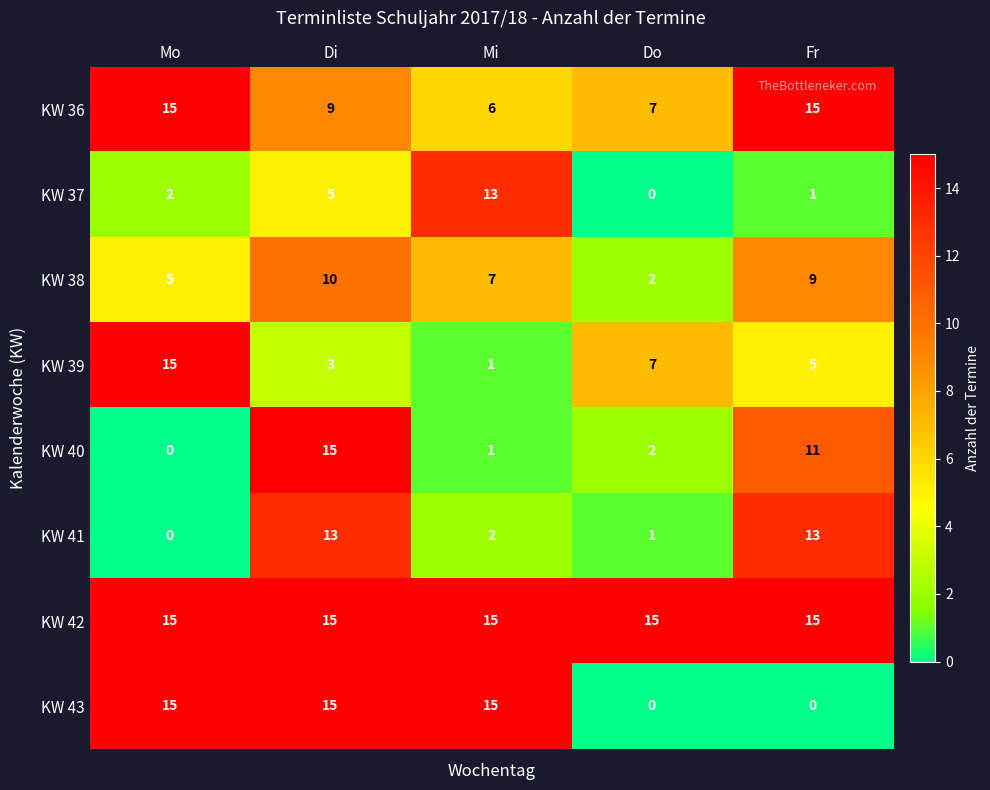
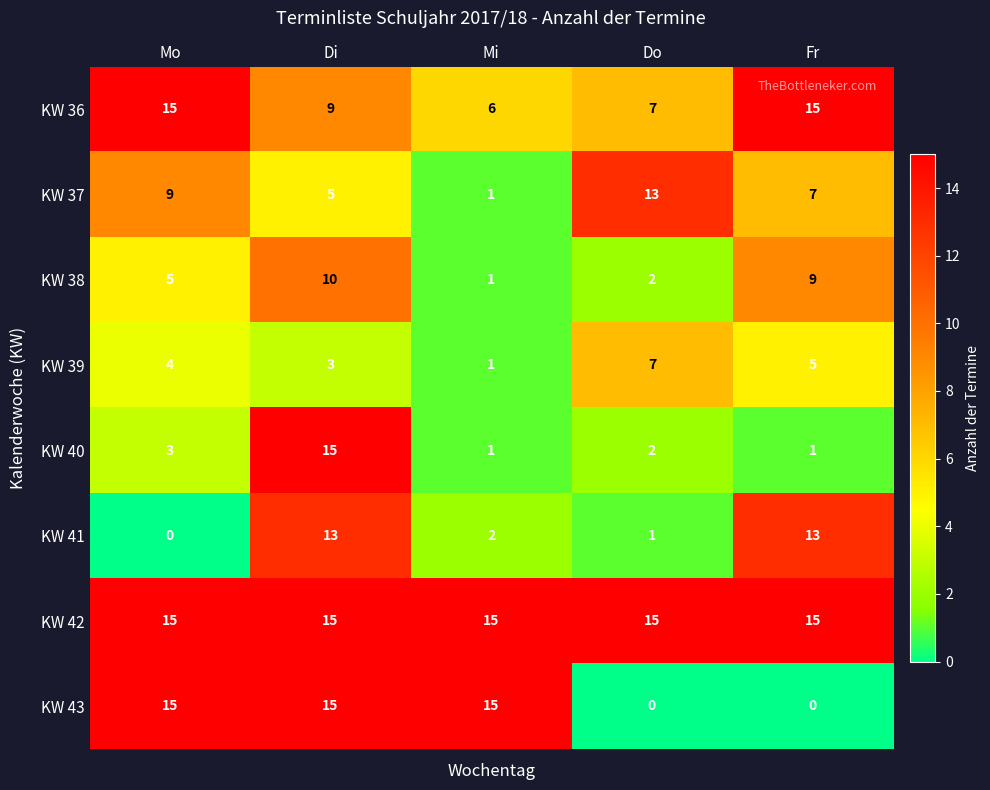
  {
    "KW 36": {
      "Mo": 15,
      "Di": 9,
      "Mi": 6,
      "Do": 7
    },
    "KW 37": {
-     "Mo": 2,
+     "Mo": 9,
      "Di": 5,
-     "Mi": 13,
-     "Do": 0,
-     "Fr": 1
+     "Mi": 1,
+     "Do": 13,
+     "Fr": 7
    },
    "KW 38": {
      "Mo": 5,
      "Di": 10,
-     "Mi": 7,
+     "Mi": 1,
      "Do": 2,
      "Fr": 9
    },
    "KW 39": {
-     "Mo": 15,
+     "Mo": 4,
      "Di": 3,
      "Mi": 1,
      "Do": 7,
      "Fr": 5
    },
    "KW 40": {
-     "Mo": 0,
+     "Mo": 3,
      "Di": 15,
      "Mi": 1,
      "Do": 2,
-     "Fr": 11
+     "Fr": 1
    },
    "KW 41": {
      "Mo": 0,
      "Di": 13,
      "Mi": 2,
      "Do": 1,
      "Fr": 13
    },
    "KW 42": {
      "Mo": 15,
      "Di": 15,
      "Mi": 15,
      "Do": 15,
      "Fr": 15
    },
    "KW 43": {
      "Mo": 15,
      "Di": 15,
      "Mi": 15,
      "Do": 0,
      "Fr": 0
    }
  }
